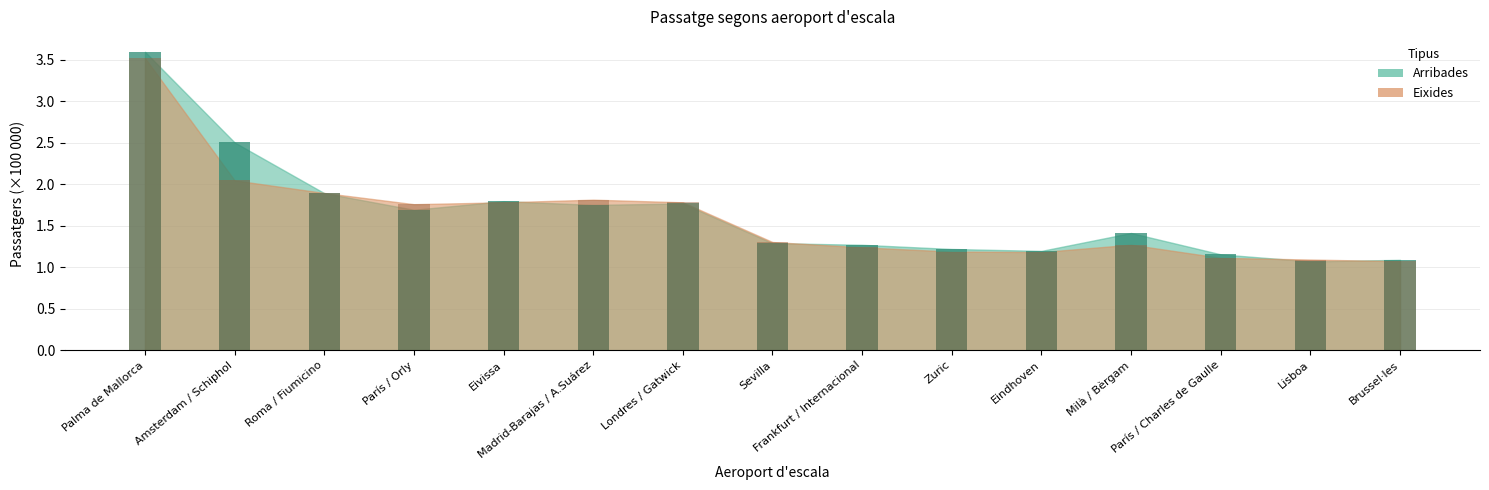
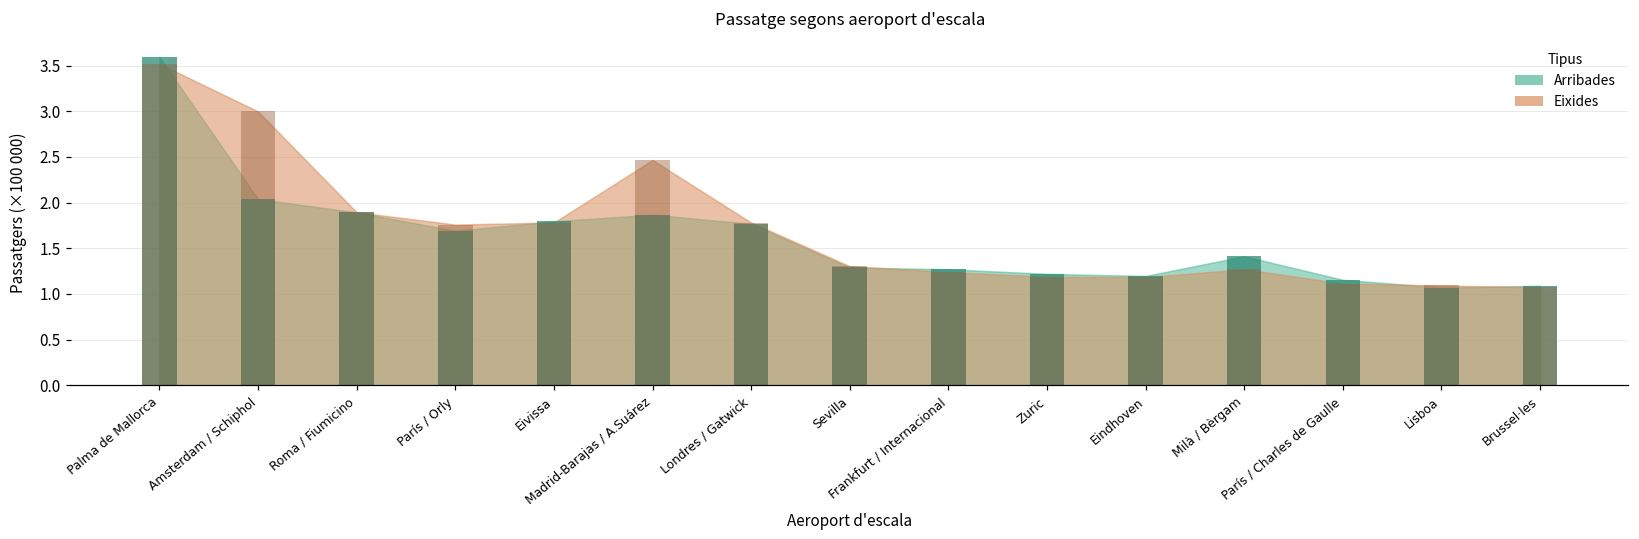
  {
    "Arribades": {
      "Palma de Mallorca": 3.6,
-     "Amsterdam / Schiphol": 2.5,
+     "Amsterdam / Schiphol": 2.0,
      "Roma / Fiumicino": 1.9,
      "París / Orly": 1.7,
      "Eivissa": 1.8,
-     "Madrid-Barajas / A.Suárez": 1.7,
+     "Madrid-Barajas / A.Suárez": 1.9,
      "Londres / Gatwick": 1.8,
      "Sevilla": 1.3,
      "Frankfurt / Internacional": 1.3,
      "Zuric": 1.2,
      "Eindhoven": 1.2,
      "Milà / Bèrgam": 1.4,
      "París / Charles de Gaulle": 1.2,
      "Lisboa": 1.1,
      "Brussel·les": 1.1
    },
    "Eixides": {
      "Palma de Mallorca": 3.5,
-     "Amsterdam / Schiphol": 2.0,
+     "Amsterdam / Schiphol": 3.0,
      "Roma / Fiumicino": 1.9,
      "París / Orly": 1.8,
      "Eivissa": 1.8,
-     "Madrid-Barajas / A.Suárez": 1.8,
+     "Madrid-Barajas / A.Suárez": 2.5,
      "Londres / Gatwick": 1.8,
      "Sevilla": 1.3,
      "Zuric": 1.2,
      "Eindhoven": 1.2,
      "Milà / Bèrgam": 1.3,
      "París / Charles de Gaulle": 1.1,
      "Lisboa": 1.1,
      "Brussel·les": 1.1
    }
  }
